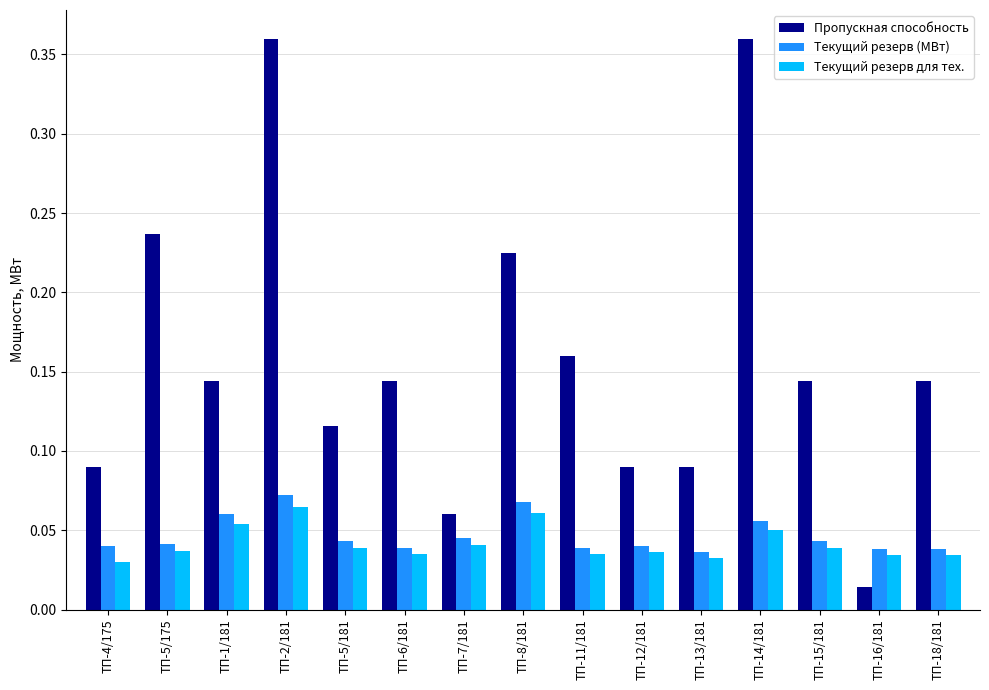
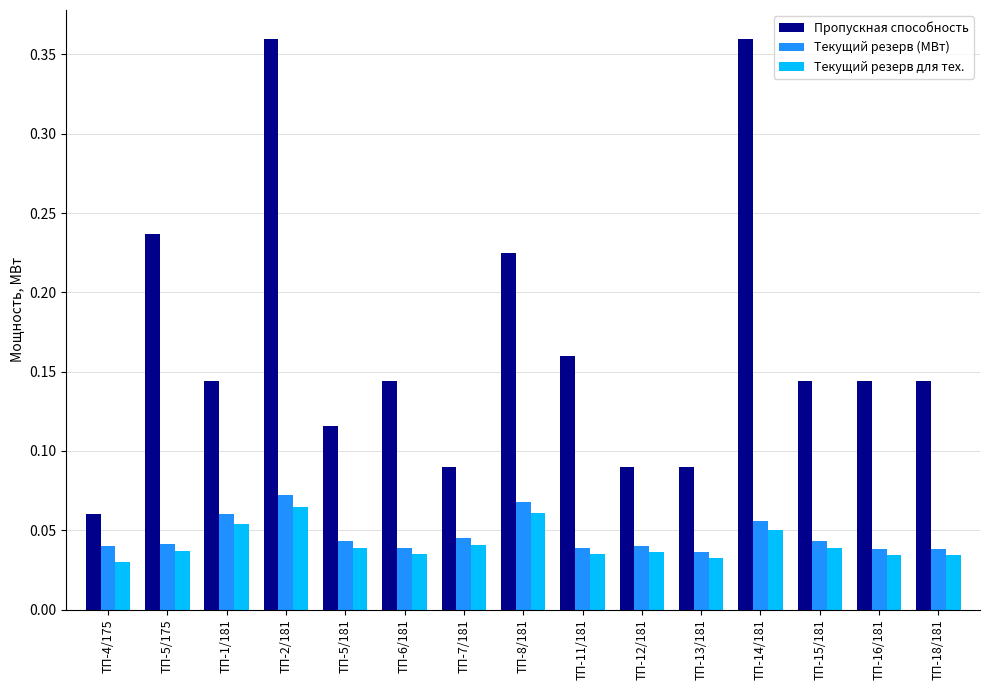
  {
    "Пропускная способность": {
-     "ТП-4/175": 0.09,
+     "ТП-4/175": 0.06,
      "ТП-5/175": 0.237,
      "ТП-1/181": 0.144,
      "ТП-2/181": 0.360,
      "ТП-5/181": 0.116,
      "ТП-6/181": 0.144,
-     "ТП-7/181": 0.06,
+     "ТП-7/181": 0.09,
      "ТП-8/181": 0.225,
      "ТП-11/181": 0.160,
      "ТП-12/181": 0.090,
      "ТП-13/181": 0.090,
      "ТП-14/181": 0.360,
      "ТП-15/181": 0.144,
-     "ТП-16/181": 0.014,
+     "ТП-16/181": 0.144,
      "ТП-18/181": 0.144
    }
  }
